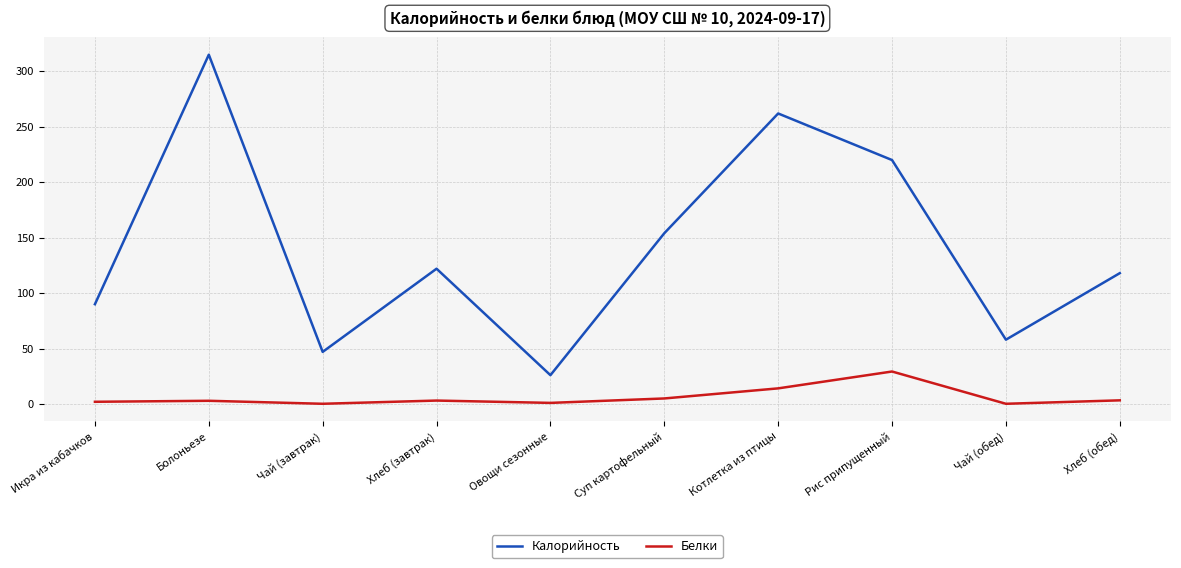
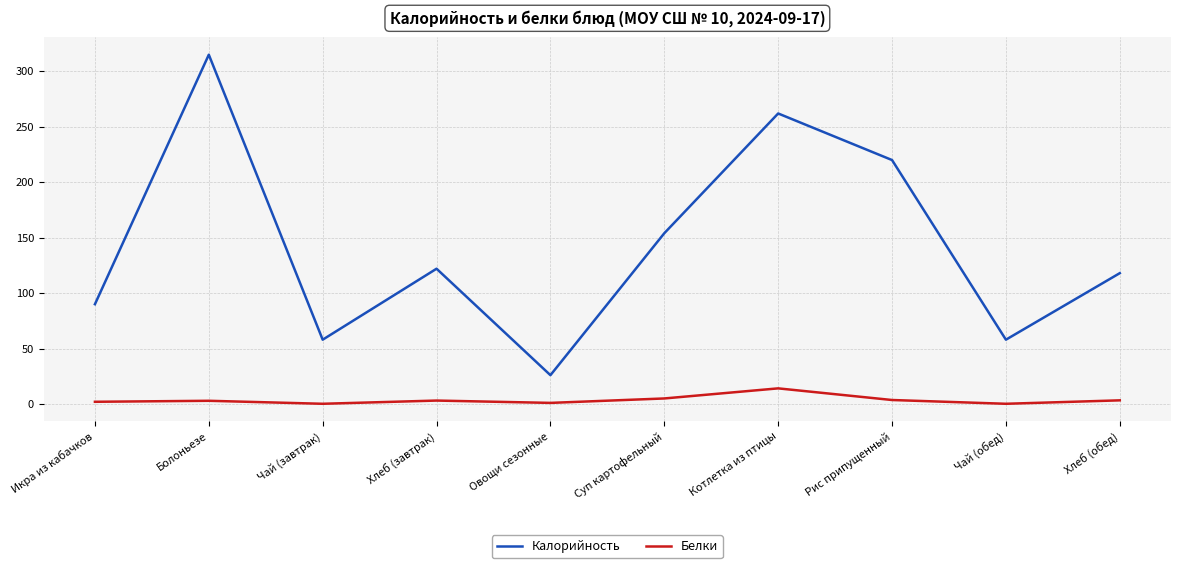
  {
    "Калорийность": {
      "Икра из кабачков": 90,
      "Болоньезе": 315,
-     "Чай (завтрак)": 47,
+     "Чай (завтрак)": 58,
      "Хлеб (завтрак)": 122,
      "Овощи сезонные": 26,
      "Суп картофельный": 154,
      "Котлетка из птицы": 262,
      "Рис припущенный": 220,
      "Чай (обед)": 58,
      "Хлеб (обед)": 118
    },
    "Белки": {
      "Икра из кабачков": 2,
      "Болоньезе": 3,
      "Чай (завтрак)": 0,
      "Хлеб (завтрак)": 3,
      "Овощи сезонные": 1,
      "Суп картофельный": 5,
      "Котлетка из птицы": 14,
-     "Рис припущенный": 29,
+     "Рис припущенный": 4,
      "Чай (обед)": 0,
      "Хлеб (обед)": 3
    }
  }
